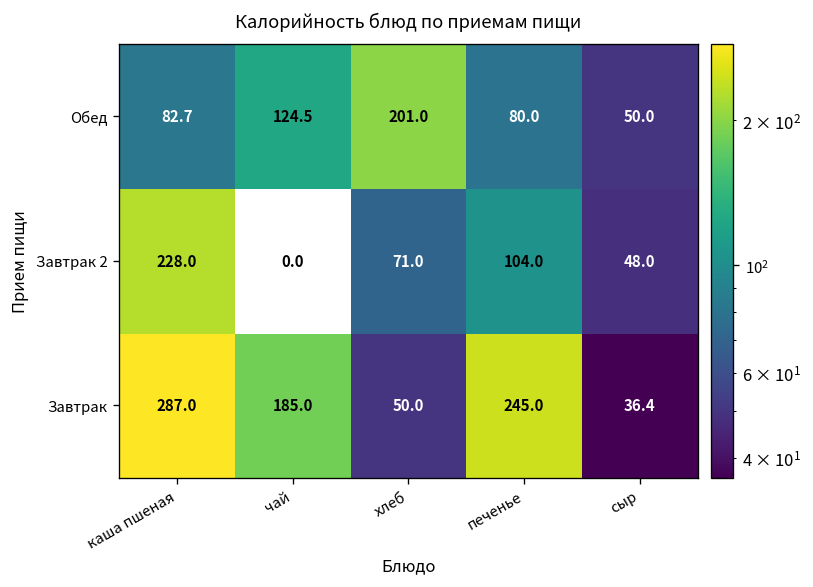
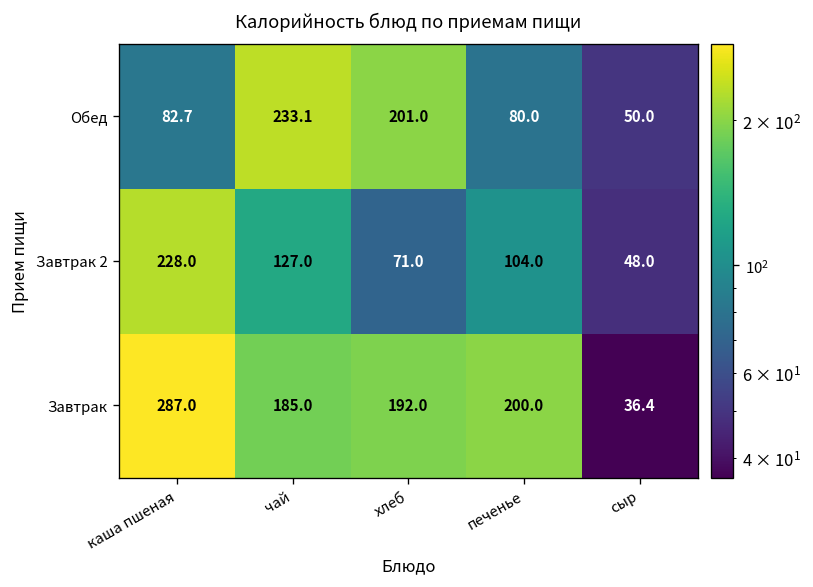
  {
    "Обед": {
      "каша пшеная": 82.7,
-     "чай": 124.5,
+     "чай": 233.1,
      "хлеб": 201.0,
      "печенье": 80.0,
      "сыр": 50.0
    },
    "Завтрак 2": {
      "каша пшеная": 228.0,
-     "чай": 0.0,
+     "чай": 127.0,
      "хлеб": 71.0,
      "печенье": 104.0,
      "сыр": 48.0
    },
    "Завтрак": {
      "каша пшеная": 287.0,
      "чай": 185.0,
-     "хлеб": 50.0,
-     "печенье": 245.0,
+     "хлеб": 192.0,
+     "печенье": 200.0,
      "сыр": 36.4
    }
  }
